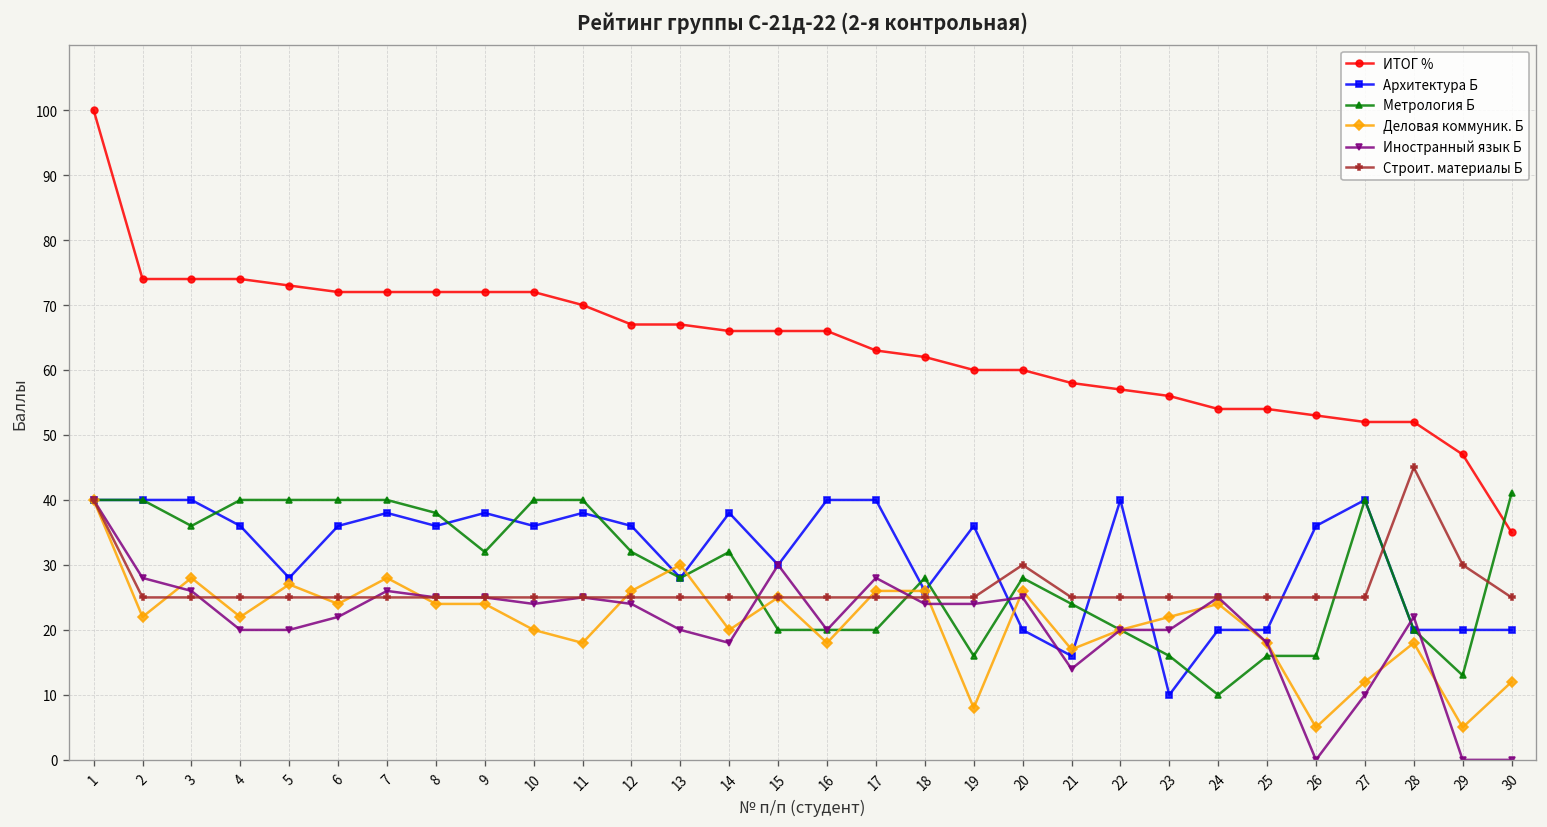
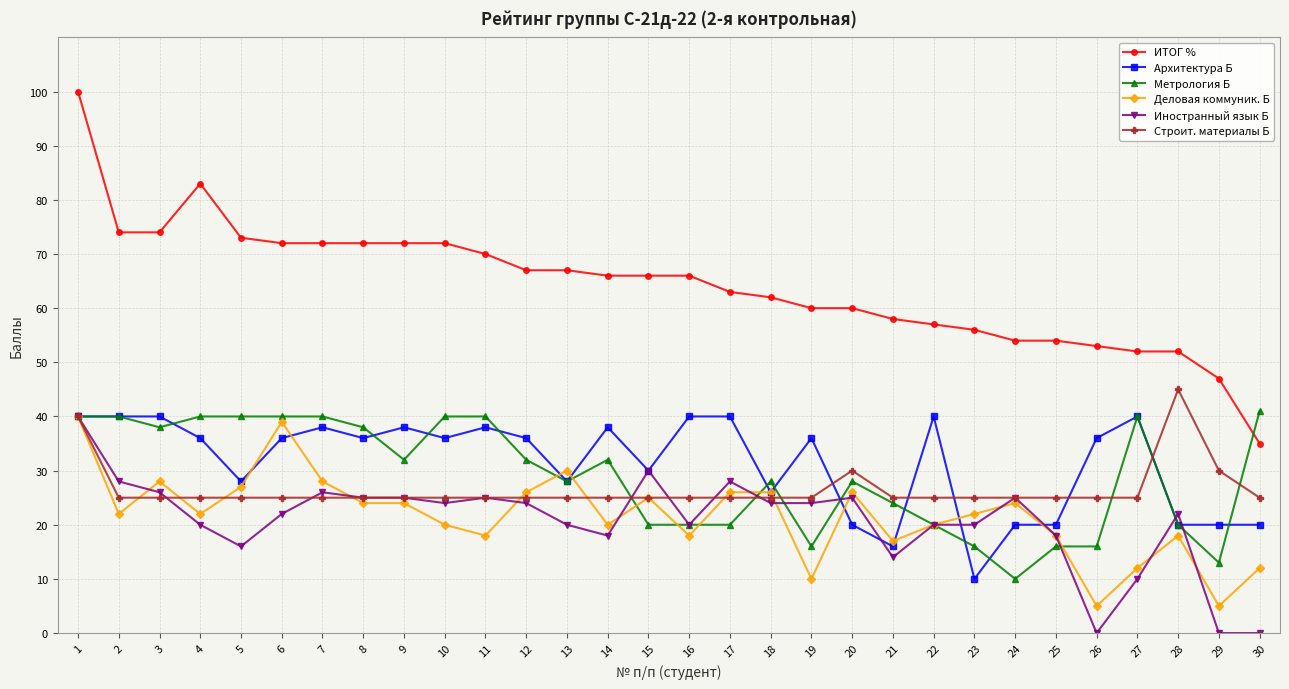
  {
    "ИТОГ %": {
      "1": 100,
      "2": 74,
      "3": 74,
-     "4": 74,
+     "4": 83,
      "5": 73,
      "6": 72,
      "7": 72,
      "8": 72,
      "9": 72,
      "10": 72,
      "11": 70,
      "12": 67,
      "13": 67,
      "14": 66,
      "15": 66,
      "16": 66,
      "17": 63,
      "18": 62,
      "19": 60,
      "20": 60,
      "21": 58,
      "22": 57,
      "23": 56,
      "24": 54,
      "25": 54,
      "26": 53,
      "27": 52,
      "28": 52,
      "29": 47,
      "30": 35
    },
    "Архитектура Б": {
      "3": 40,
      "4": 36,
      "5": 28,
      "6": 36,
      "7": 38,
      "8": 36,
      "9": 38,
      "10": 36,
      "11": 38,
      "12": 36,
      "14": 38,
      "16": 40,
      "17": 40,
      "19": 36,
      "20": 20,
      "21": 16,
      "22": 40,
      "23": 10,
      "24": 20,
      "25": 20,
      "26": 36,
      "29": 20,
      "30": 20
    },
    "Метрология Б": {
-     "3": 36,
+     "3": 38,
      "4": 40,
      "5": 40,
      "6": 40,
      "7": 40,
      "8": 38,
      "9": 32,
      "10": 40,
      "11": 40,
      "12": 32,
      "14": 32,
      "15": 20,
      "17": 20,
      "18": 28,
      "19": 16,
      "20": 28,
      "21": 24,
      "23": 16,
      "24": 10,
      "25": 16,
      "26": 16,
      "29": 13,
      "30": 41
    },
    "Деловая коммуник. Б": {
      "2": 22,
      "3": 28,
      "4": 22,
      "5": 27,
-     "6": 24,
+     "6": 39,
      "7": 28,
      "8": 24,
      "9": 24,
      "10": 20,
      "11": 18,
      "12": 26,
      "13": 30,
      "14": 20,
      "16": 18,
      "17": 26,
-     "19": 8,
+     "19": 10,
      "20": 26,
      "21": 17,
      "23": 22,
      "24": 24,
      "26": 5,
      "27": 12,
      "28": 18,
      "29": 5,
      "30": 12
    },
    "Иностранный язык Б": {
      "2": 28,
      "3": 26,
      "4": 20,
-     "5": 20,
+     "5": 16,
      "6": 22,
      "7": 26,
      "10": 24,
      "12": 24,
      "13": 20,
      "14": 18,
      "17": 28,
      "18": 24,
      "19": 24,
      "20": 25,
      "21": 14,
      "23": 20,
      "26": 0,
      "27": 10,
      "28": 22,
      "29": 0,
      "30": 0
    },
    "Строит. материалы Б": {
      "2": 25,
      "3": 25,
      "4": 25,
      "5": 25,
      "6": 25,
      "7": 25,
      "10": 25,
      "12": 25,
      "13": 25,
      "14": 25,
      "16": 25,
      "17": 25,
      "18": 25,
      "19": 25,
      "20": 30,
      "21": 25,
      "22": 25,
      "23": 25,
      "25": 25,
      "26": 25,
      "27": 25,
      "28": 45,
      "29": 30,
      "30": 25
    }
  }
